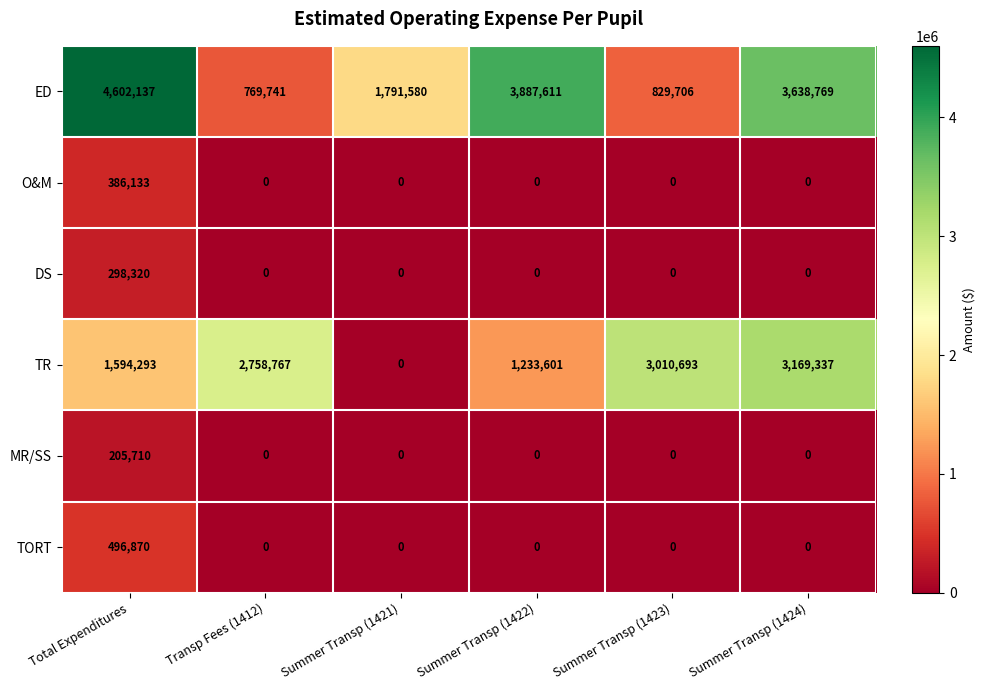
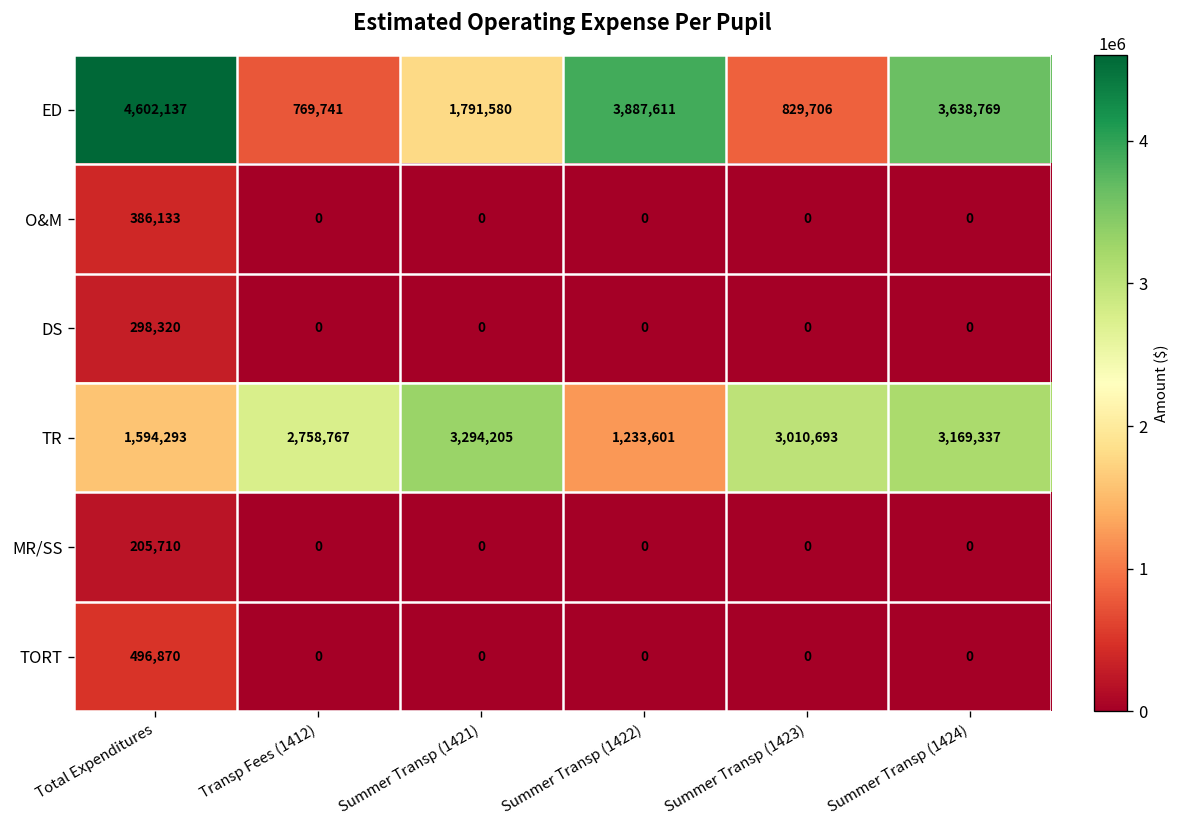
  {
    "ED": {
      "Total Expenditures": "4,602,137",
      "Transp Fees (1412)": "769,741",
      "Summer Transp (1421)": "1,791,580",
      "Summer Transp (1422)": "3,887,611",
      "Summer Transp (1423)": "829,706",
      "Summer Transp (1424)": "3,638,769"
    },
    "O&M": {
      "Total Expenditures": "386,133",
      "Transp Fees (1412)": "0",
      "Summer Transp (1421)": "0",
      "Summer Transp (1422)": "0",
      "Summer Transp (1423)": "0",
      "Summer Transp (1424)": "0"
    },
    "DS": {
      "Total Expenditures": "298,320",
      "Transp Fees (1412)": "0",
      "Summer Transp (1421)": "0",
      "Summer Transp (1422)": "0",
      "Summer Transp (1423)": "0",
      "Summer Transp (1424)": "0"
    },
    "TR": {
      "Total Expenditures": "1,594,293",
      "Transp Fees (1412)": "2,758,767",
-     "Summer Transp (1421)": "0",
+     "Summer Transp (1421)": "3,294,205",
      "Summer Transp (1422)": "1,233,601",
      "Summer Transp (1423)": "3,010,693",
      "Summer Transp (1424)": "3,169,337"
    },
    "MR/SS": {
      "Total Expenditures": "205,710",
      "Transp Fees (1412)": "0",
      "Summer Transp (1421)": "0",
      "Summer Transp (1422)": "0",
      "Summer Transp (1423)": "0",
      "Summer Transp (1424)": "0"
    },
    "TORT": {
      "Total Expenditures": "496,870",
      "Transp Fees (1412)": "0",
      "Summer Transp (1421)": "0",
      "Summer Transp (1422)": "0",
      "Summer Transp (1423)": "0",
      "Summer Transp (1424)": "0"
    }
  }
